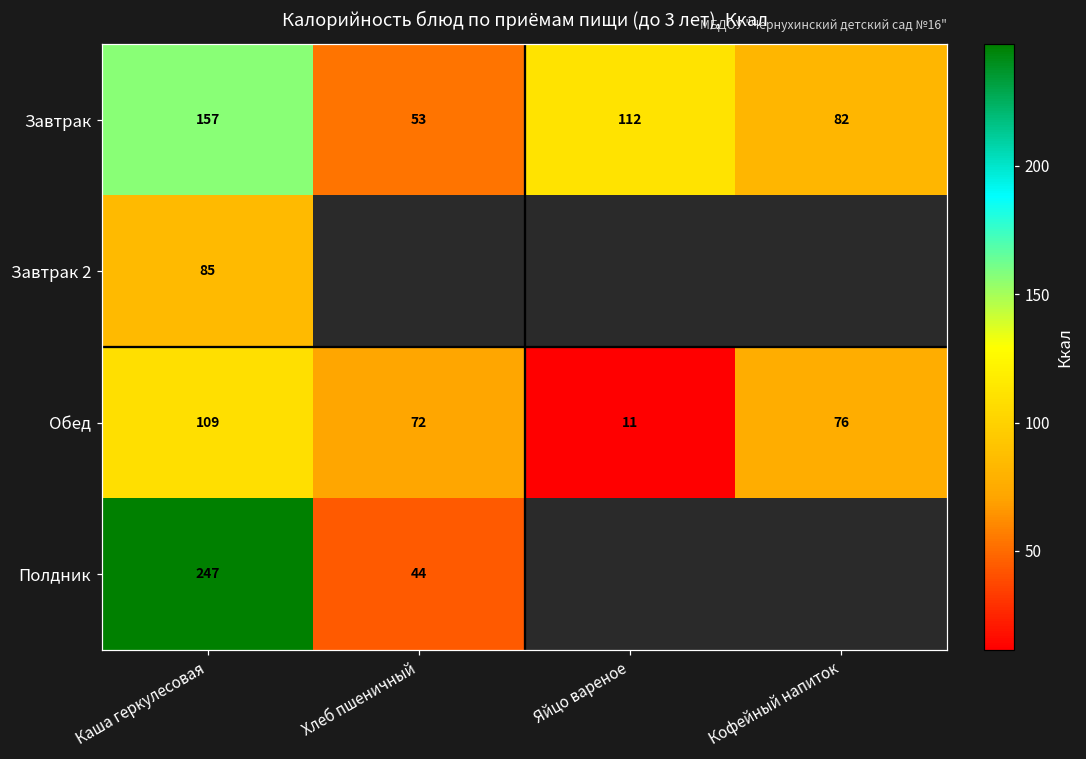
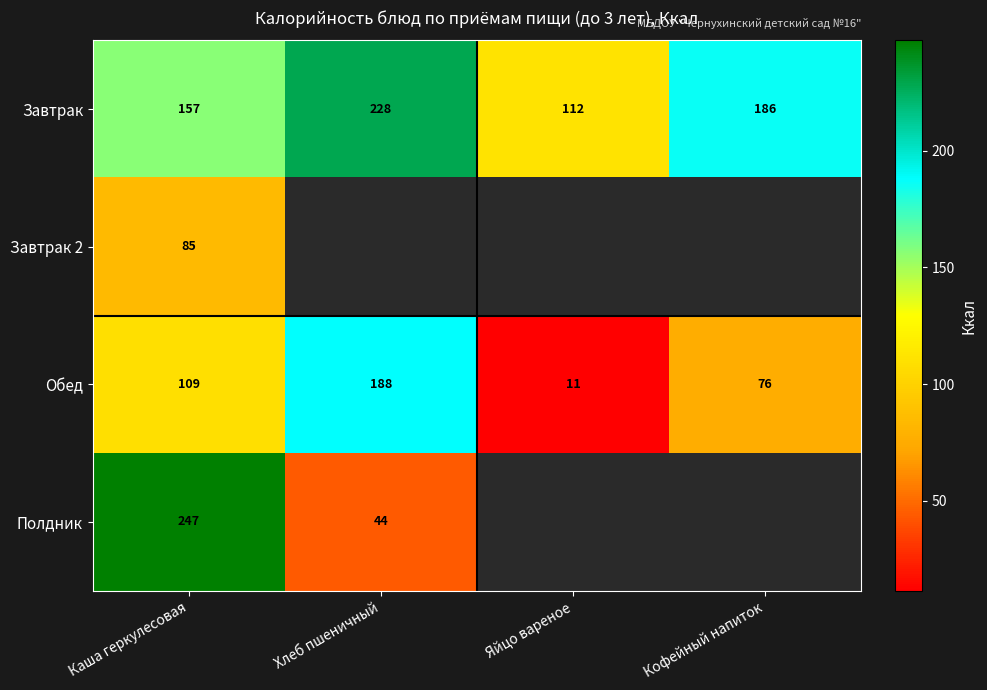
  {
    "Завтрак": {
      "Каша геркулесовая": 157,
-     "Хлеб пшеничный": 53,
+     "Хлеб пшеничный": 228,
      "Яйцо вареное": 112,
-     "Кофейный напиток": 82
+     "Кофейный напиток": 186
    },
    "Завтрак 2": {
      "Каша геркулесовая": 85
    },
    "Обед": {
      "Каша геркулесовая": 109,
-     "Хлеб пшеничный": 72,
+     "Хлеб пшеничный": 188,
      "Яйцо вареное": 11,
      "Кофейный напиток": 76
    },
    "Полдник": {
      "Каша геркулесовая": 247,
      "Хлеб пшеничный": 44
    }
  }
